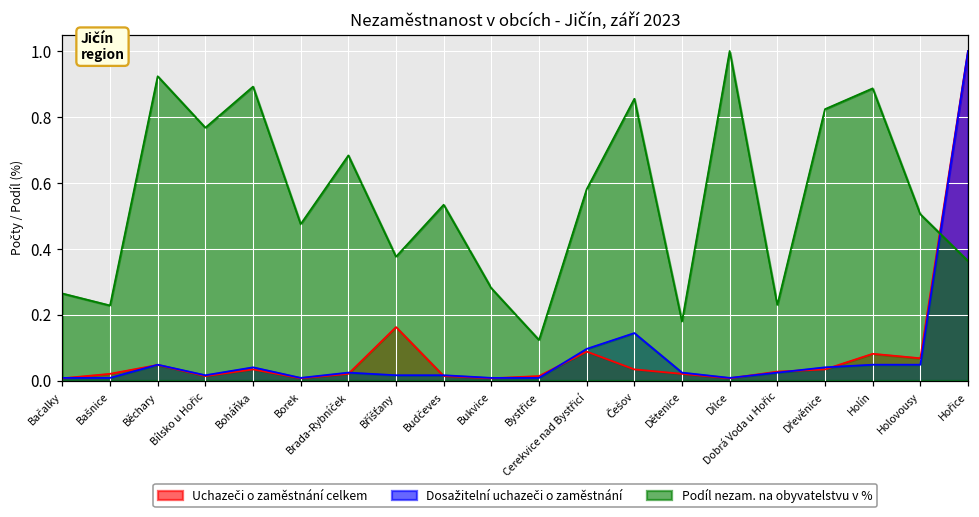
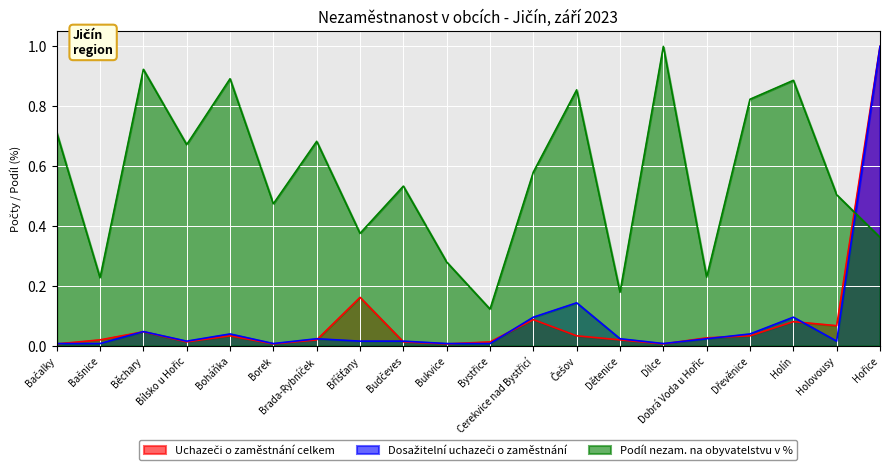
  {
    "Uchazeči o zaměstnání celkem": {
      "Bašnice": 0.02,
      "Bříšťany": 0.16,
      "Češov": 0.03,
      "Holín": 0.08,
      "Holovousy": 0.07
    },
    "Dosažitelní uchazeči o zaměstnání": {
      "Bašnice": 0.01,
      "Bříšťany": 0.02,
      "Češov": 0.14,
-     "Holín": 0.05,
-     "Holovousy": 0.05
+     "Holín": 0.10,
+     "Holovousy": 0.02
    },
    "Podíl nezam. na obyvatelstvu v %": {
-     "Bačalky": 0.26,
+     "Bačalky": 0.71,
      "Bašnice": 0.23,
      "Běchary": 0.92,
-     "Bílsko u Hořic": 0.77,
+     "Bílsko u Hořic": 0.67,
      "Boháňka": 0.89,
      "Borek": 0.47,
      "Brada-Rybníček": 0.68,
      "Bříšťany": 0.38,
      "Budčeves": 0.53,
      "Bukvice": 0.28,
      "Bystřice": 0.12,
      "Cerekvice nad Bystřicí": 0.58,
      "Češov": 0.85,
      "Dětenice": 0.18,
      "Dílce": 1.00,
      "Dobrá Voda u Hořic": 0.23,
      "Dřevěnice": 0.82,
      "Holín": 0.89,
      "Holovousy": 0.50,
      "Hořice": 0.36
    }
  }
